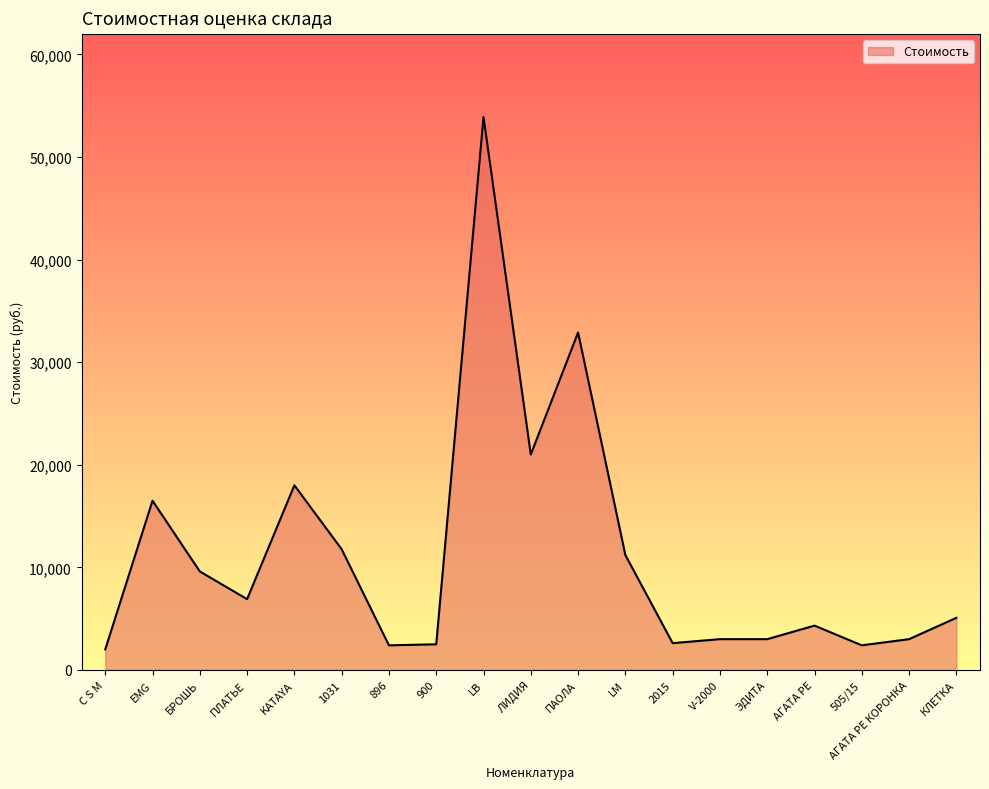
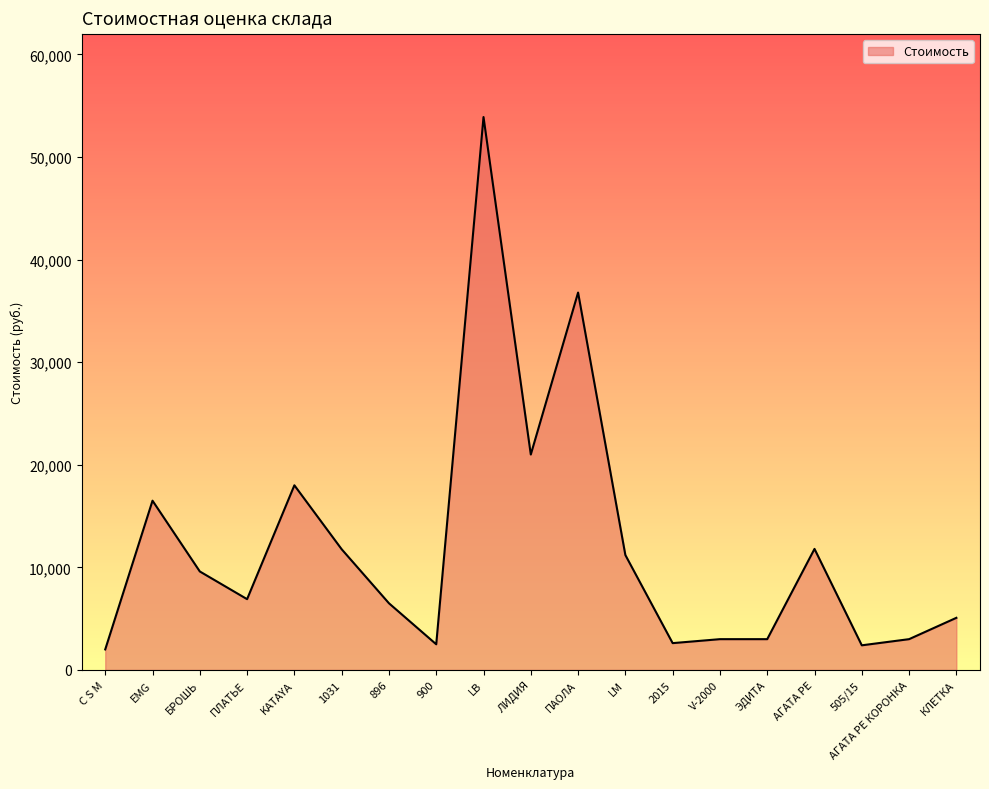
  {
    "C S M": "2,000",
    "EMG": "16,500",
    "БРОШЬ": "9,600",
    "ПЛАТЬЕ": "6,900",
    "KATAYA": "18,000",
    "1031": "11,800",
-   "896": "2,400",
+   "896": "6,500",
    "900": "2,500",
    "LB": "53,900",
    "ЛИДИЯ": "21,000",
-   "ПАОЛА": "32,900",
+   "ПАОЛА": "36,800",
    "LM": "11,200",
    "2015": "2,600",
    "V-2000": "3,000",
    "ЭДИТА": "3,000",
-   "АГАТА РЕ": "4,300",
+   "АГАТА РЕ": "11,800",
    "505/15": "2,400",
    "АГАТА РЕ КОРОНКА": "3,000",
    "КЛЕТКА": "5,100"
  }
